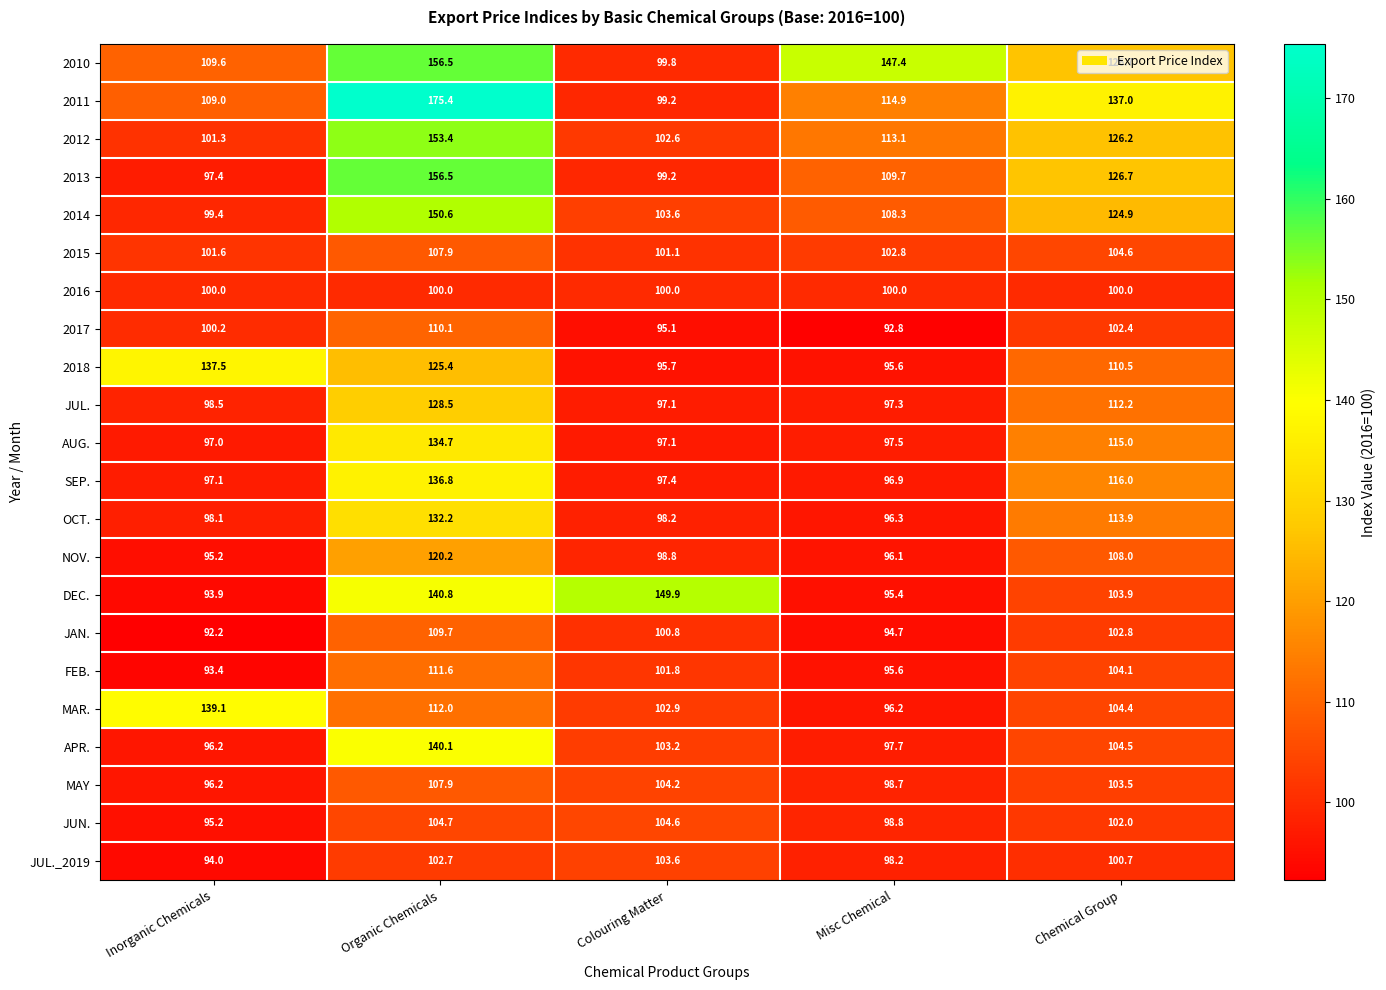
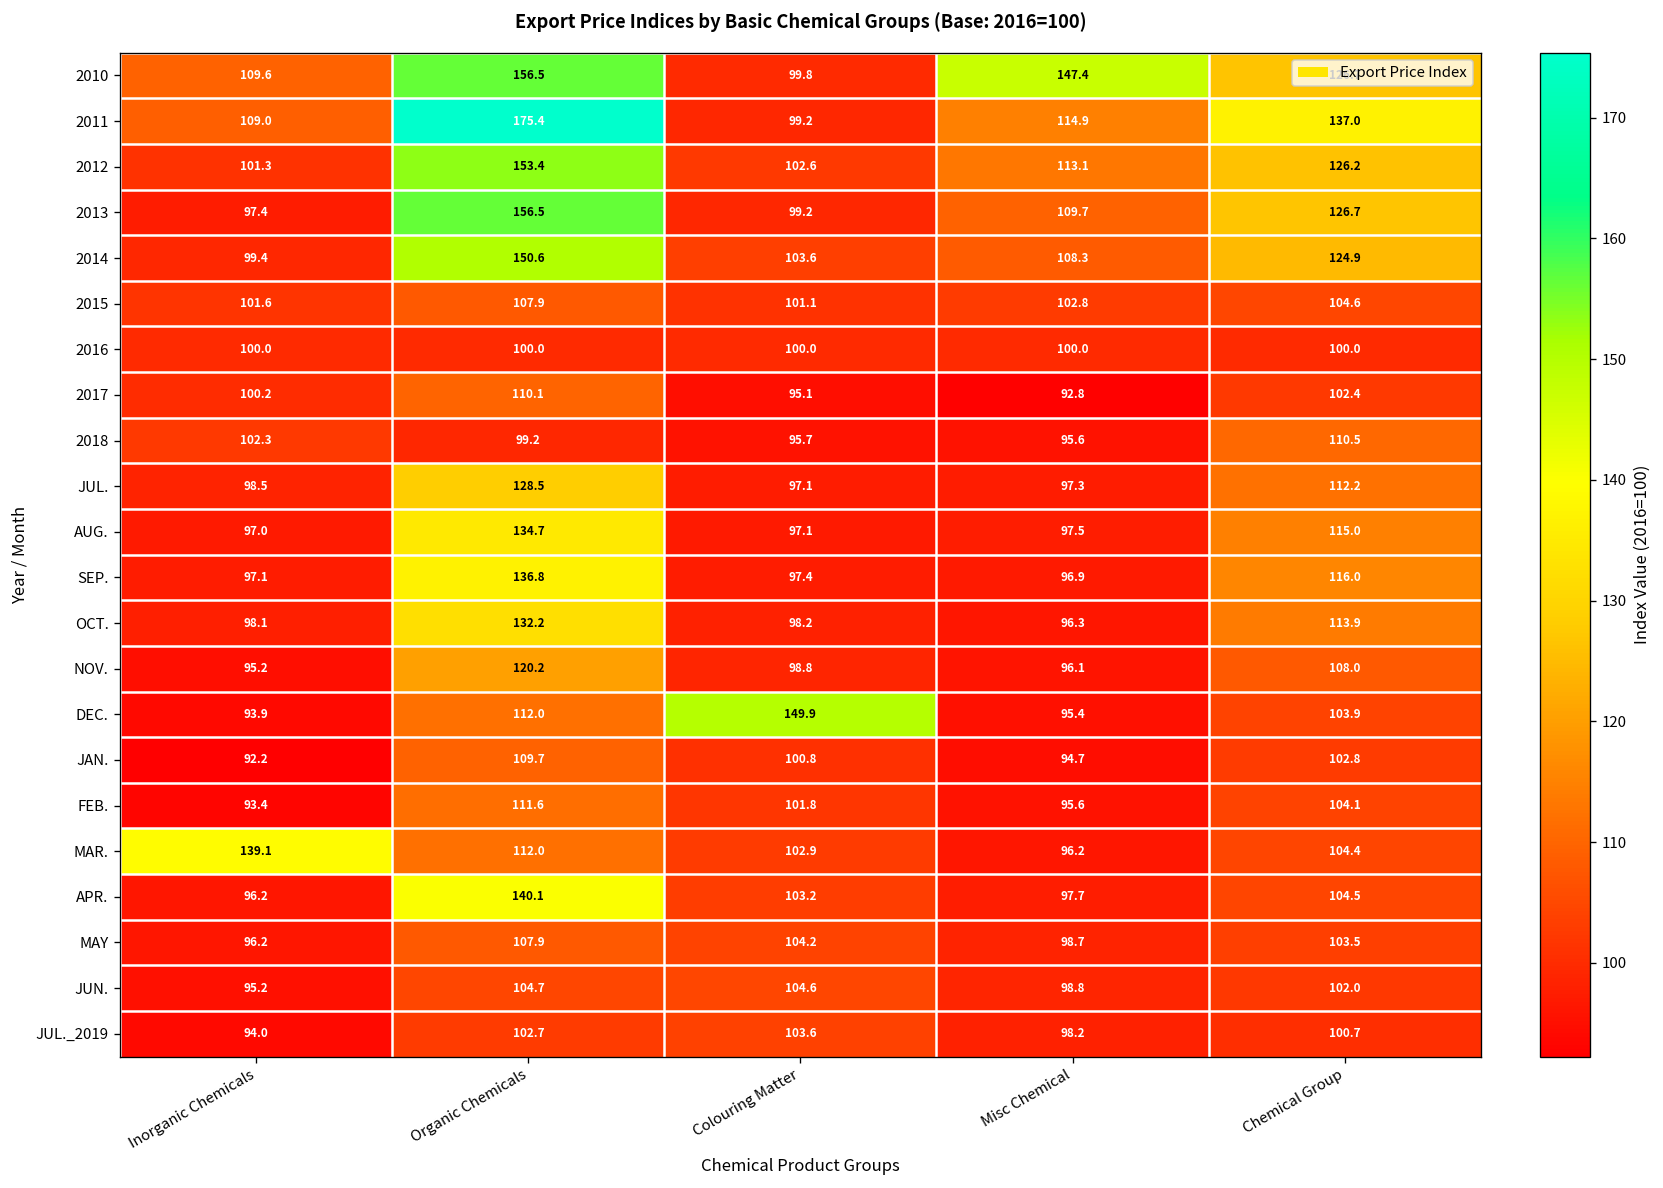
  {
    "2010": {
      "Inorganic Chemicals": 109.6,
      "Organic Chemicals": 156.5,
      "Colouring Matter": 99.8,
      "Misc Chemical": 147.4
    },
    "2011": {
      "Inorganic Chemicals": 109.0,
      "Organic Chemicals": 175.4,
      "Colouring Matter": 99.2,
      "Misc Chemical": 114.9,
      "Chemical Group": 137.0
    },
    "2012": {
      "Inorganic Chemicals": 101.3,
      "Organic Chemicals": 153.4,
      "Colouring Matter": 102.6,
      "Misc Chemical": 113.1,
      "Chemical Group": 126.2
    },
    "2013": {
      "Inorganic Chemicals": 97.4,
      "Organic Chemicals": 156.5,
      "Colouring Matter": 99.2,
      "Misc Chemical": 109.7,
      "Chemical Group": 126.7
    },
    "2014": {
      "Inorganic Chemicals": 99.4,
      "Organic Chemicals": 150.6,
      "Colouring Matter": 103.6,
      "Misc Chemical": 108.3,
      "Chemical Group": 124.9
    },
    "2015": {
      "Inorganic Chemicals": 101.6,
      "Organic Chemicals": 107.9,
      "Colouring Matter": 101.1,
      "Misc Chemical": 102.8,
      "Chemical Group": 104.6
    },
    "2016": {
      "Inorganic Chemicals": 100.0,
      "Organic Chemicals": 100.0,
      "Colouring Matter": 100.0,
      "Misc Chemical": 100.0,
      "Chemical Group": 100.0
    },
    "2017": {
      "Inorganic Chemicals": 100.2,
      "Organic Chemicals": 110.1,
      "Colouring Matter": 95.1,
      "Misc Chemical": 92.8,
      "Chemical Group": 102.4
    },
    "2018": {
-     "Inorganic Chemicals": 137.5,
-     "Organic Chemicals": 125.4,
+     "Inorganic Chemicals": 102.3,
+     "Organic Chemicals": 99.2,
      "Colouring Matter": 95.7,
      "Misc Chemical": 95.6,
      "Chemical Group": 110.5
    },
    "JUL.": {
      "Inorganic Chemicals": 98.5,
      "Organic Chemicals": 128.5,
      "Colouring Matter": 97.1,
      "Misc Chemical": 97.3,
      "Chemical Group": 112.2
    },
    "AUG.": {
      "Inorganic Chemicals": 97.0,
      "Organic Chemicals": 134.7,
      "Colouring Matter": 97.1,
      "Misc Chemical": 97.5,
      "Chemical Group": 115.0
    },
    "SEP.": {
      "Inorganic Chemicals": 97.1,
      "Organic Chemicals": 136.8,
      "Colouring Matter": 97.4,
      "Misc Chemical": 96.9,
      "Chemical Group": 116.0
    },
    "OCT.": {
      "Inorganic Chemicals": 98.1,
      "Organic Chemicals": 132.2,
      "Colouring Matter": 98.2,
      "Misc Chemical": 96.3,
      "Chemical Group": 113.9
    },
    "NOV.": {
      "Inorganic Chemicals": 95.2,
      "Organic Chemicals": 120.2,
      "Colouring Matter": 98.8,
      "Misc Chemical": 96.1,
      "Chemical Group": 108.0
    },
    "DEC.": {
      "Inorganic Chemicals": 93.9,
-     "Organic Chemicals": 140.8,
+     "Organic Chemicals": 112.0,
      "Colouring Matter": 149.9,
      "Misc Chemical": 95.4,
      "Chemical Group": 103.9
    },
    "JAN.": {
      "Inorganic Chemicals": 92.2,
      "Organic Chemicals": 109.7,
      "Colouring Matter": 100.8,
      "Misc Chemical": 94.7,
      "Chemical Group": 102.8
    },
    "FEB.": {
      "Inorganic Chemicals": 93.4,
      "Organic Chemicals": 111.6,
      "Colouring Matter": 101.8,
      "Misc Chemical": 95.6,
      "Chemical Group": 104.1
    },
    "MAR.": {
      "Inorganic Chemicals": 139.1,
      "Organic Chemicals": 112.0,
      "Colouring Matter": 102.9,
      "Misc Chemical": 96.2,
      "Chemical Group": 104.4
    },
    "APR.": {
      "Inorganic Chemicals": 96.2,
      "Organic Chemicals": 140.1,
      "Colouring Matter": 103.2,
      "Misc Chemical": 97.7,
      "Chemical Group": 104.5
    },
    "MAY": {
      "Inorganic Chemicals": 96.2,
      "Organic Chemicals": 107.9,
      "Colouring Matter": 104.2,
      "Misc Chemical": 98.7,
      "Chemical Group": 103.5
    },
    "JUN.": {
      "Inorganic Chemicals": 95.2,
      "Organic Chemicals": 104.7,
      "Colouring Matter": 104.6,
      "Misc Chemical": 98.8,
      "Chemical Group": 102.0
    },
    "JUL._2019": {
      "Inorganic Chemicals": 94.0,
      "Organic Chemicals": 102.7,
      "Colouring Matter": 103.6,
      "Misc Chemical": 98.2,
      "Chemical Group": 100.7
    }
  }
